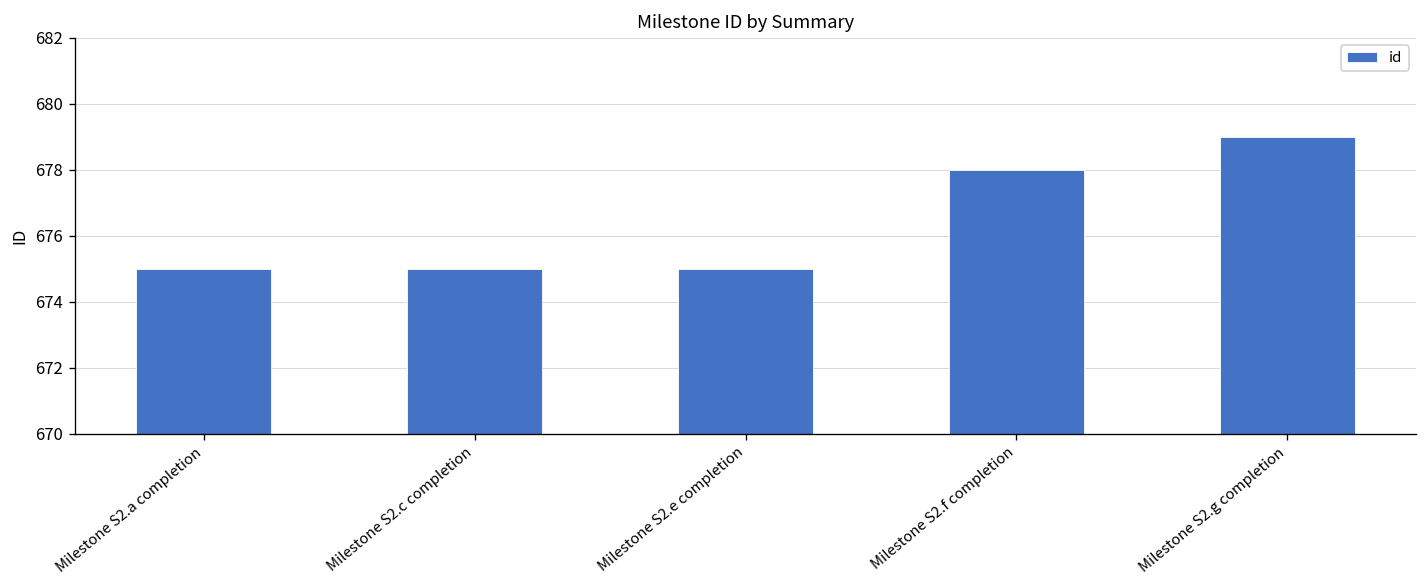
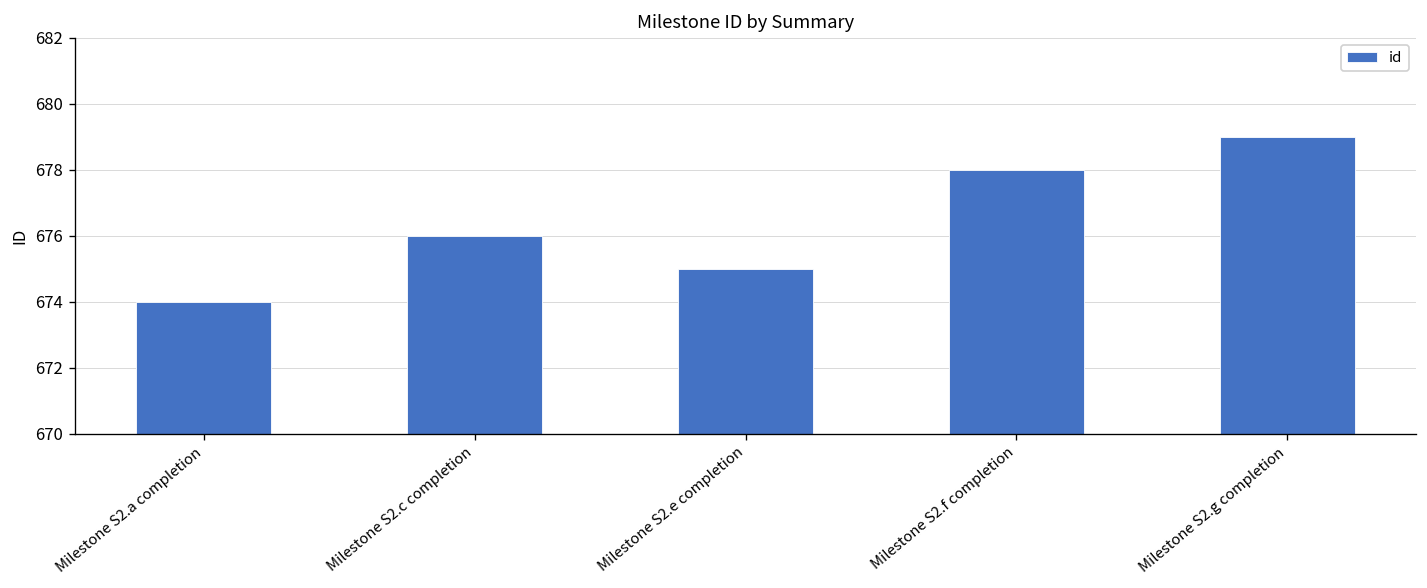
  {
-   "Milestone S2.a completion": 675,
-   "Milestone S2.c completion": 675,
+   "Milestone S2.a completion": 674,
+   "Milestone S2.c completion": 676,
    "Milestone S2.e completion": 675,
    "Milestone S2.f completion": 678,
    "Milestone S2.g completion": 679
  }
